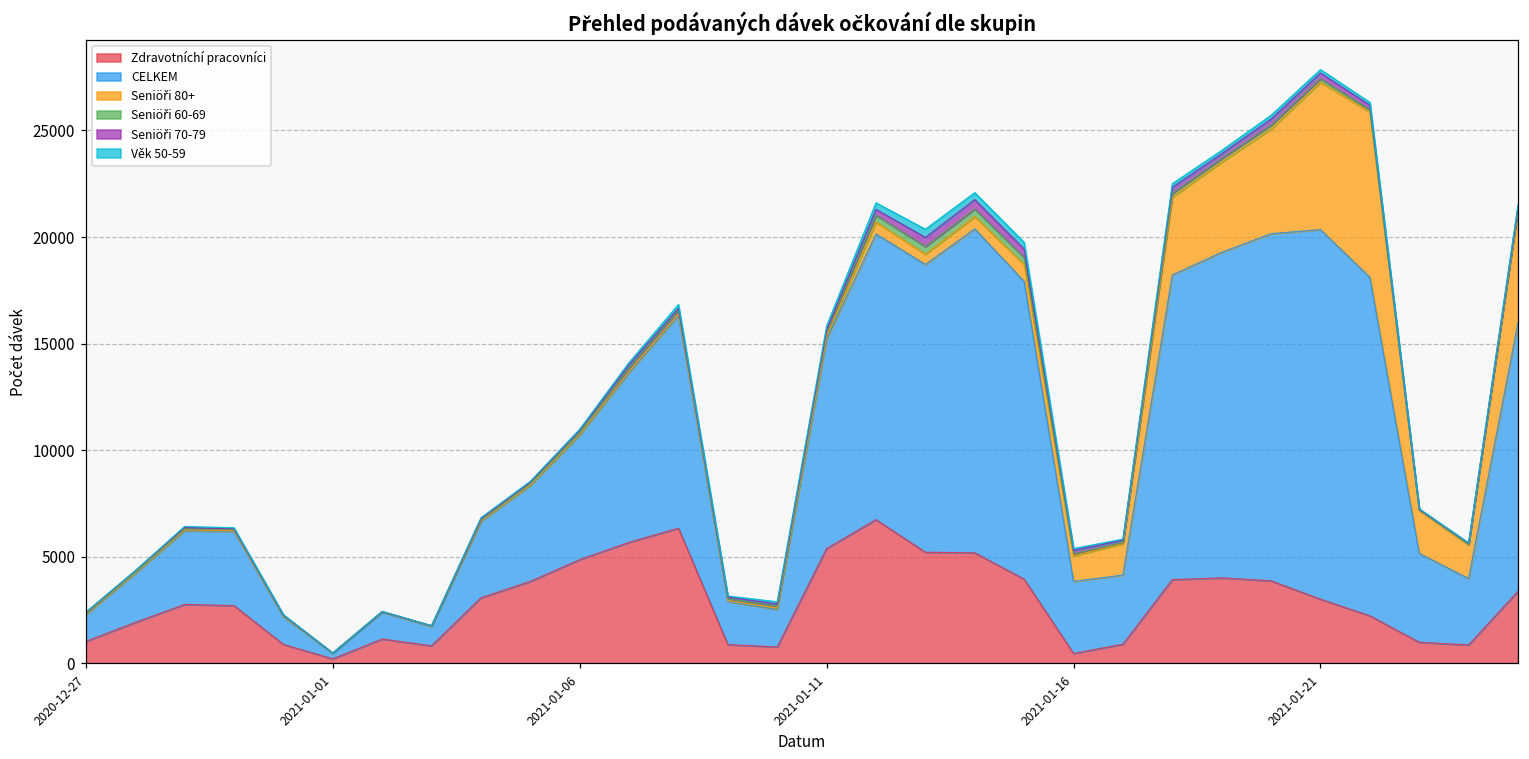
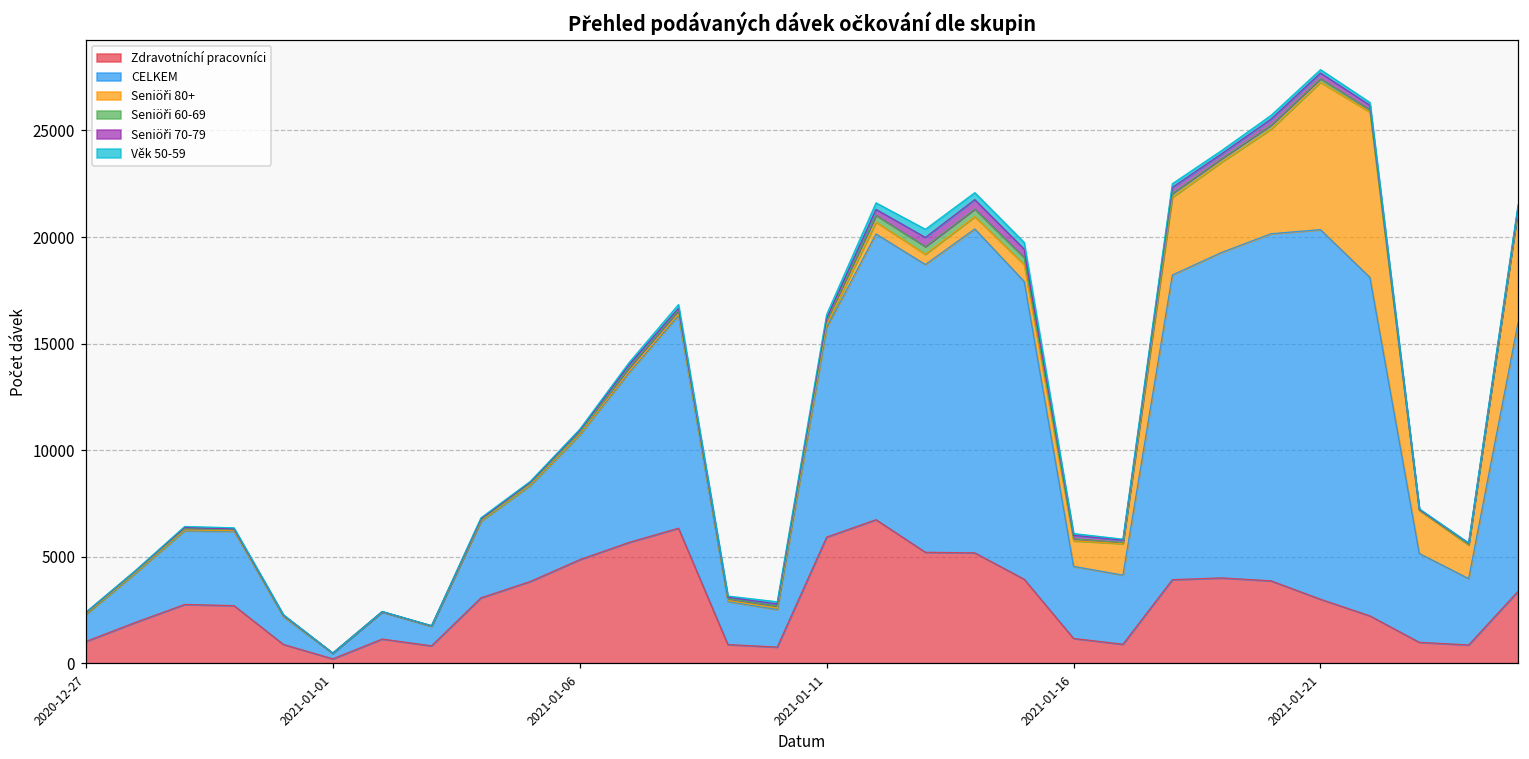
  {
    "Zdravotníchí pracovníci": {
      "2020-12-27": 1000,
      "2021-01-01": 200,
      "2021-01-06": 4900,
-     "2021-01-11": 5400,
-     "2021-01-16": 500,
+     "2021-01-11": 5900,
+     "2021-01-16": 1200,
      "2021-01-21": 3000
    },
    "Seniöři 80+": {
      "2021-01-11": 200,
      "2021-01-21": 6900
    },
    "Seniöři 60-69": {
      "2021-01-21": 200
    },
    "Seniöři 70-79": {
      "2021-01-21": 300
    }
  }
